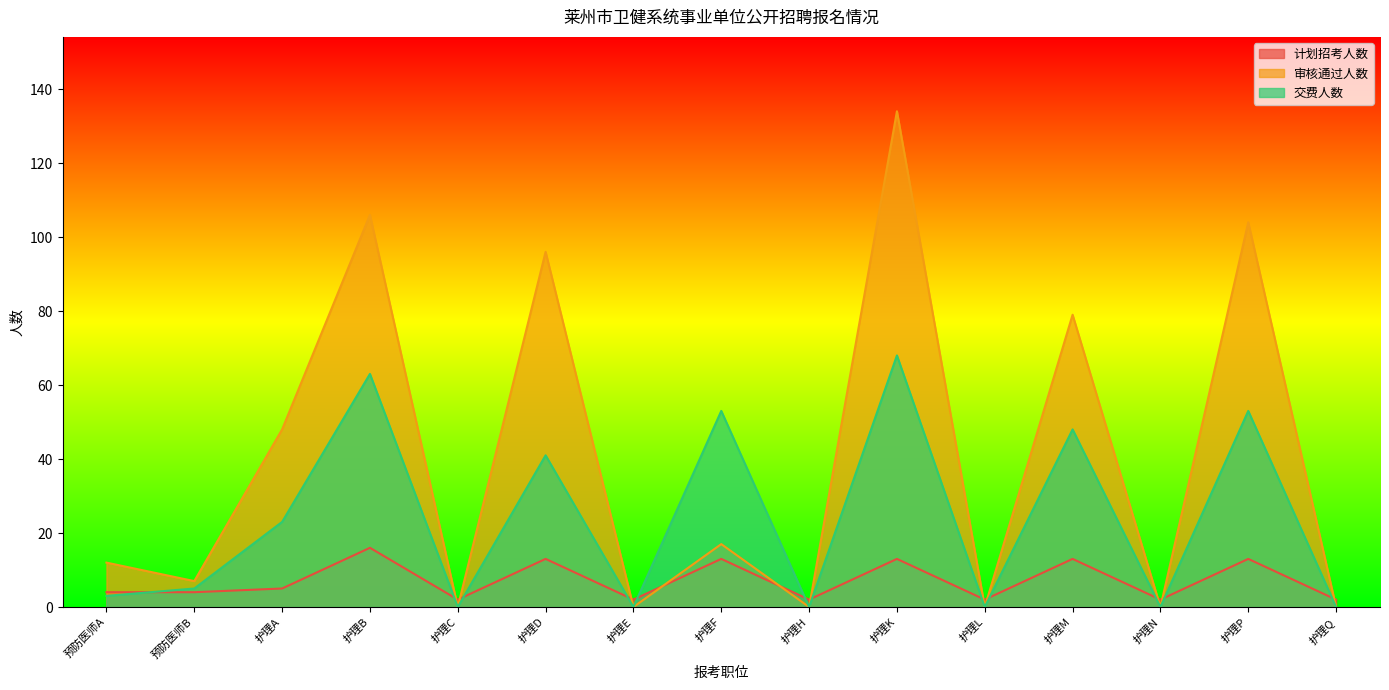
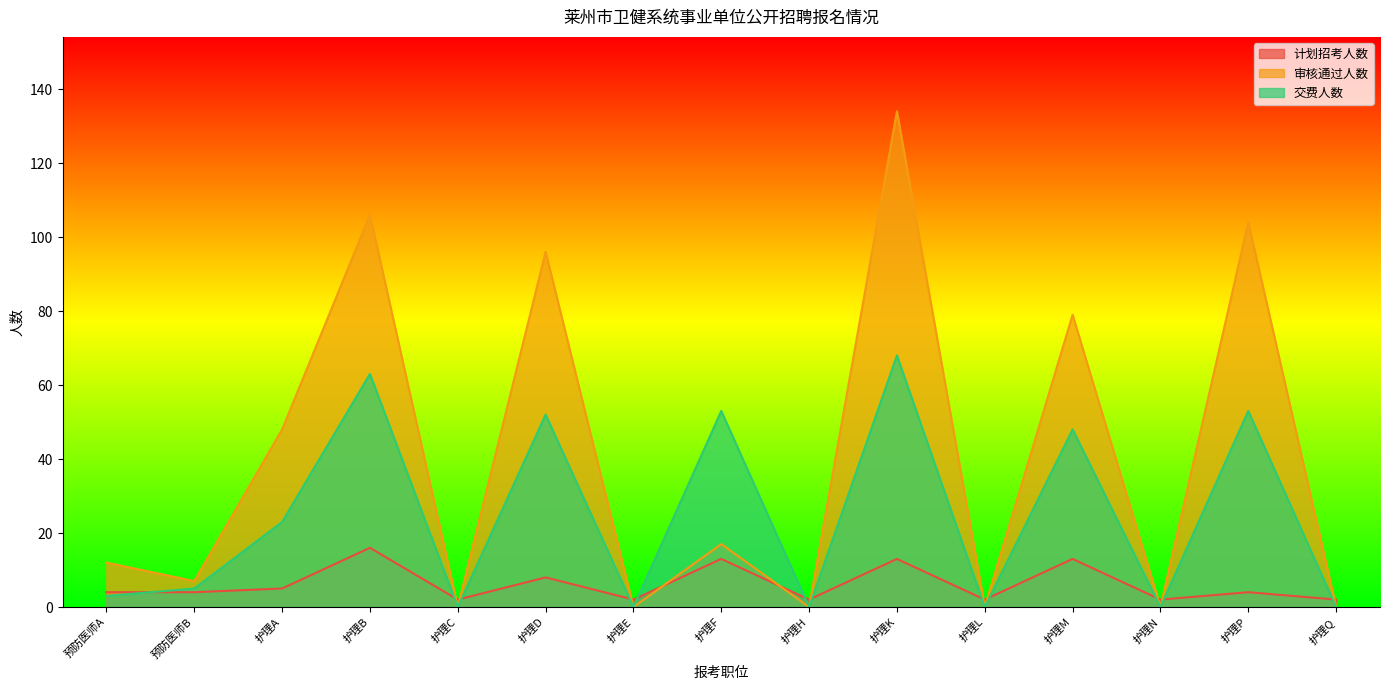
  {
    "计划招考人数": {
      "预防医师A": 4,
      "预防医师B": 4,
      "护理A": 5,
      "护理B": 16,
      "护理C": 2,
-     "护理D": 13,
+     "护理D": 8,
      "护理E": 2,
      "护理F": 13,
      "护理H": 2,
      "护理K": 13,
      "护理L": 2,
      "护理M": 13,
      "护理N": 2,
-     "护理P": 13,
+     "护理P": 4,
      "护理Q": 2
    },
    "审核通过人数": {
      "预防医师A": 12,
      "预防医师B": 7,
      "护理A": 48,
      "护理B": 106,
      "护理D": 96,
      "护理F": 17,
      "护理K": 134,
      "护理M": 79,
      "护理P": 104
    },
    "交费人数": {
      "预防医师A": 3,
      "预防医师B": 5,
      "护理A": 23,
      "护理B": 63,
-     "护理D": 41,
+     "护理D": 52,
      "护理F": 53,
      "护理K": 68,
      "护理M": 48,
      "护理P": 53
    }
  }
